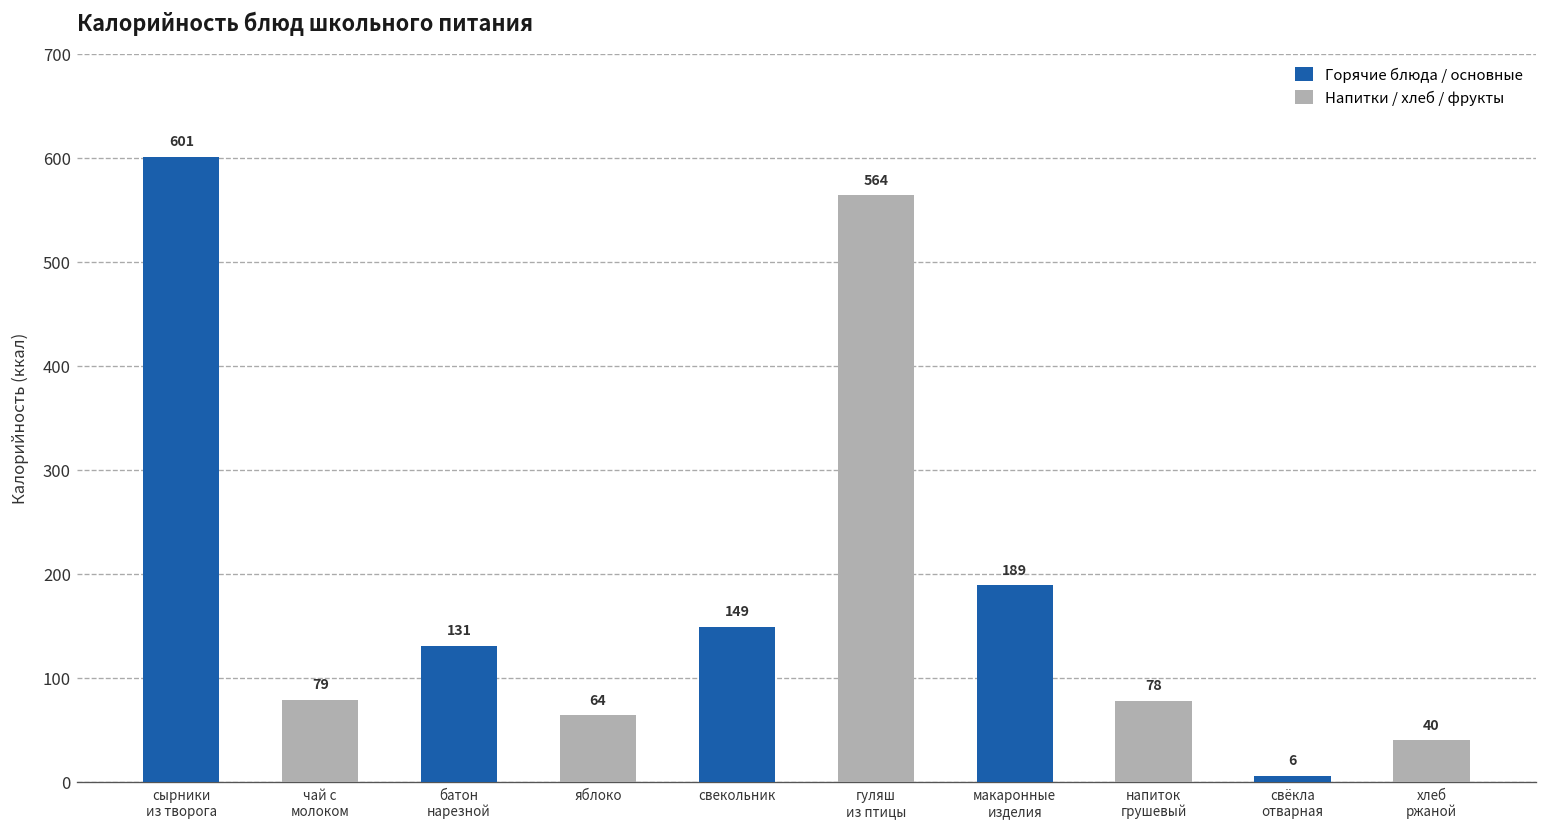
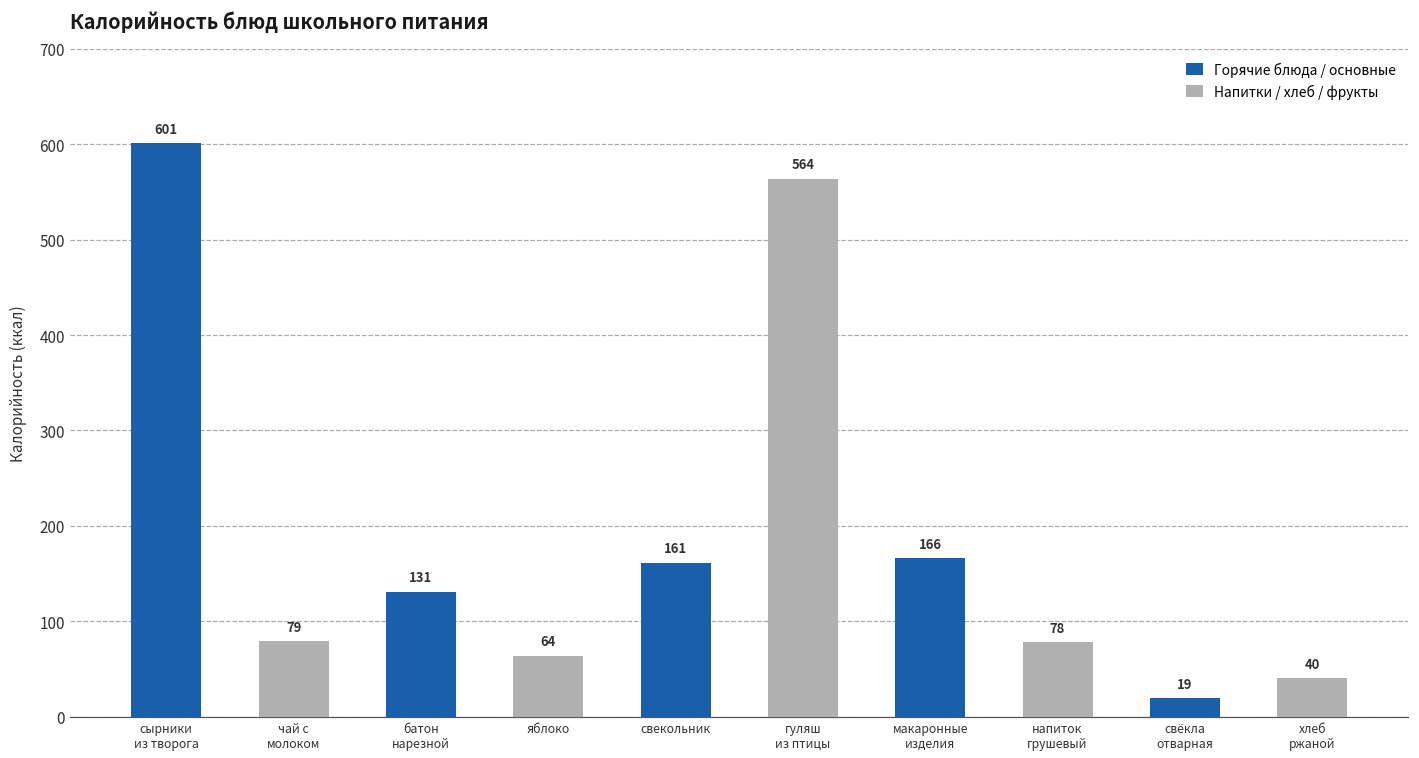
  {
    "сырники из творога": 601,
    "чай с молоком": 79,
    "батон нарезной": 131,
    "яблоко": 64,
-   "свекольник": 149,
+   "свекольник": 161,
    "гуляш из птицы": 564,
-   "макаронные изделия": 189,
+   "макаронные изделия": 166,
    "напиток грушевый": 78,
-   "свёкла отварная": 6,
+   "свёкла отварная": 19,
    "хлеб ржаной": 40
  }
